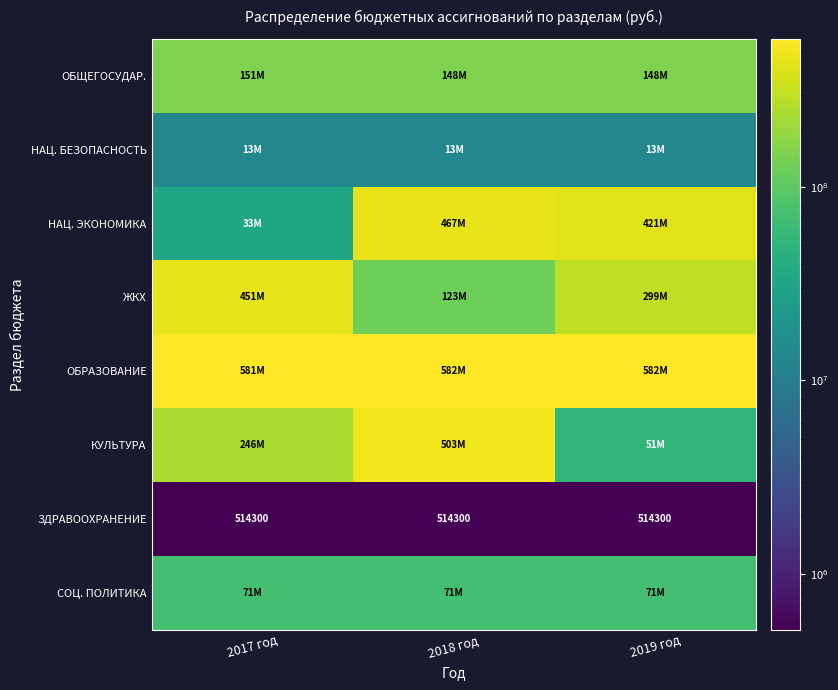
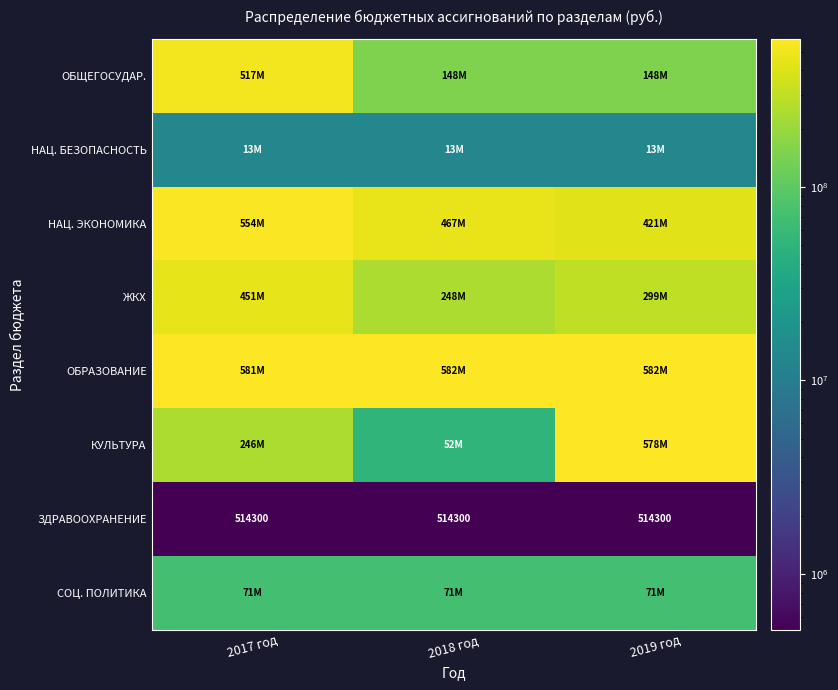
  {
    "ОБЩЕГОСУДАР.": {
-     "2017 год": "151M",
+     "2017 год": "517M",
      "2018 год": "148M",
      "2019 год": "148M"
    },
    "НАЦ. БЕЗОПАСНОСТЬ": {
      "2017 год": "13M",
      "2018 год": "13M",
      "2019 год": "13M"
    },
    "НАЦ. ЭКОНОМИКА": {
-     "2017 год": "33M",
+     "2017 год": "554M",
      "2018 год": "467M",
      "2019 год": "421M"
    },
    "ЖКХ": {
      "2017 год": "451M",
-     "2018 год": "123M",
+     "2018 год": "248M",
      "2019 год": "299M"
    },
    "ОБРАЗОВАНИЕ": {
      "2017 год": "581M",
      "2018 год": "582M",
      "2019 год": "582M"
    },
    "КУЛЬТУРА": {
      "2017 год": "246M",
-     "2018 год": "503M",
-     "2019 год": "51M"
+     "2018 год": "52M",
+     "2019 год": "578M"
    },
    "ЗДРАВООХРАНЕНИЕ": {
      "2017 год": "514300",
      "2018 год": "514300",
      "2019 год": "514300"
    },
    "СОЦ. ПОЛИТИКА": {
      "2017 год": "71M",
      "2018 год": "71M",
      "2019 год": "71M"
    }
  }
